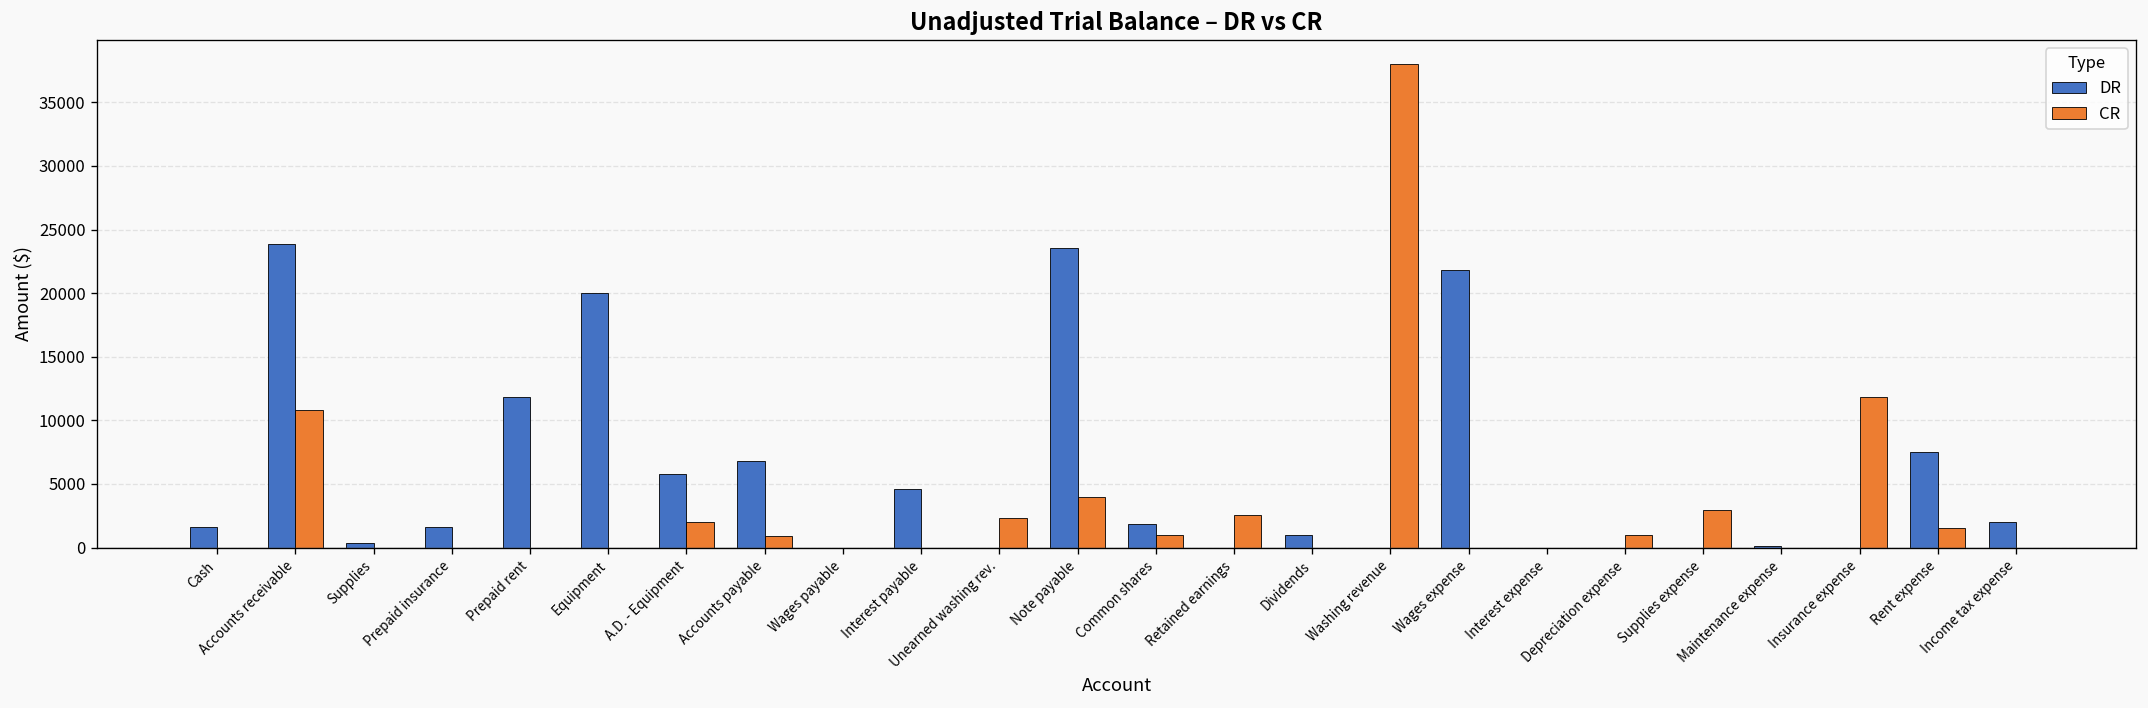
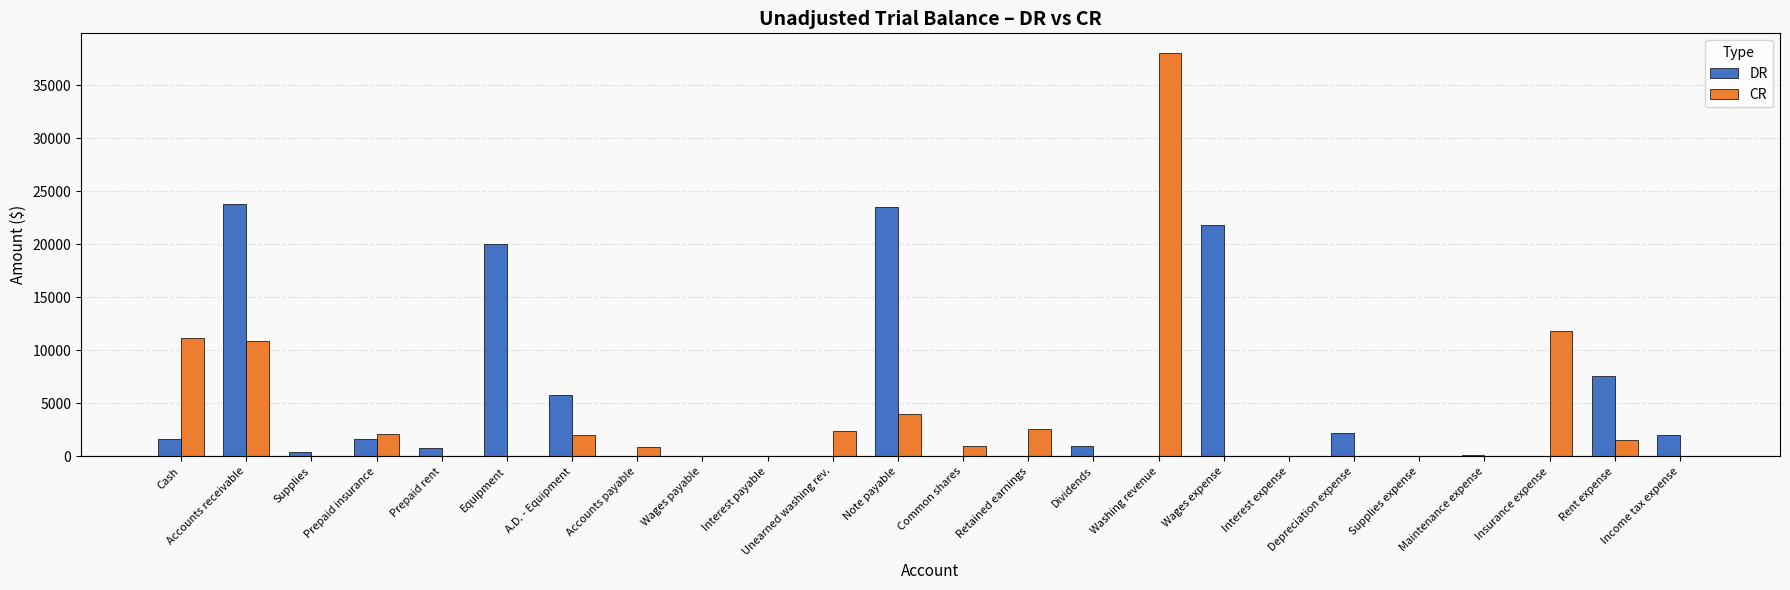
  {
    "DR": {
      "Cash": 1600,
      "Accounts receivable": 23800,
      "Supplies": 400,
      "Prepaid insurance": 1600,
-     "Prepaid rent": 11900,
+     "Prepaid rent": 800,
      "Equipment": 20000,
      "A.D. - Equipment": 5800,
-     "Accounts payable": 6800,
+     "Accounts payable": 0,
      "Wages payable": 0,
-     "Interest payable": 4600,
+     "Interest payable": 0,
      "Unearned washing rev.": 0,
      "Note payable": 23500,
-     "Common shares": 1900,
+     "Common shares": 0,
      "Retained earnings": 0,
      "Dividends": 1000,
      "Washing revenue": 0,
      "Wages expense": 21900,
      "Interest expense": 0,
-     "Depreciation expense": 0,
+     "Depreciation expense": 2200,
      "Supplies expense": 0,
      "Insurance expense": 0,
      "Rent expense": 7500,
      "Income tax expense": 2000
    },
    "CR": {
-     "Cash": 0,
+     "Cash": 11200,
      "Accounts receivable": 10800,
      "Supplies": 0,
-     "Prepaid insurance": 0,
+     "Prepaid insurance": 2100,
      "Prepaid rent": 0,
      "Equipment": 0,
      "A.D. - Equipment": 2000,
      "Accounts payable": 900,
      "Wages payable": 0,
      "Interest payable": 0,
      "Unearned washing rev.": 2300,
      "Note payable": 4000,
      "Common shares": 1000,
      "Retained earnings": 2600,
      "Dividends": 0,
      "Washing revenue": 38000,
      "Wages expense": 0,
      "Interest expense": 0,
-     "Depreciation expense": 1000,
-     "Supplies expense": 3000,
+     "Depreciation expense": 0,
+     "Supplies expense": 0,
      "Maintenance expense": 0,
      "Insurance expense": 11800,
      "Rent expense": 1600,
      "Income tax expense": 0
    }
  }
